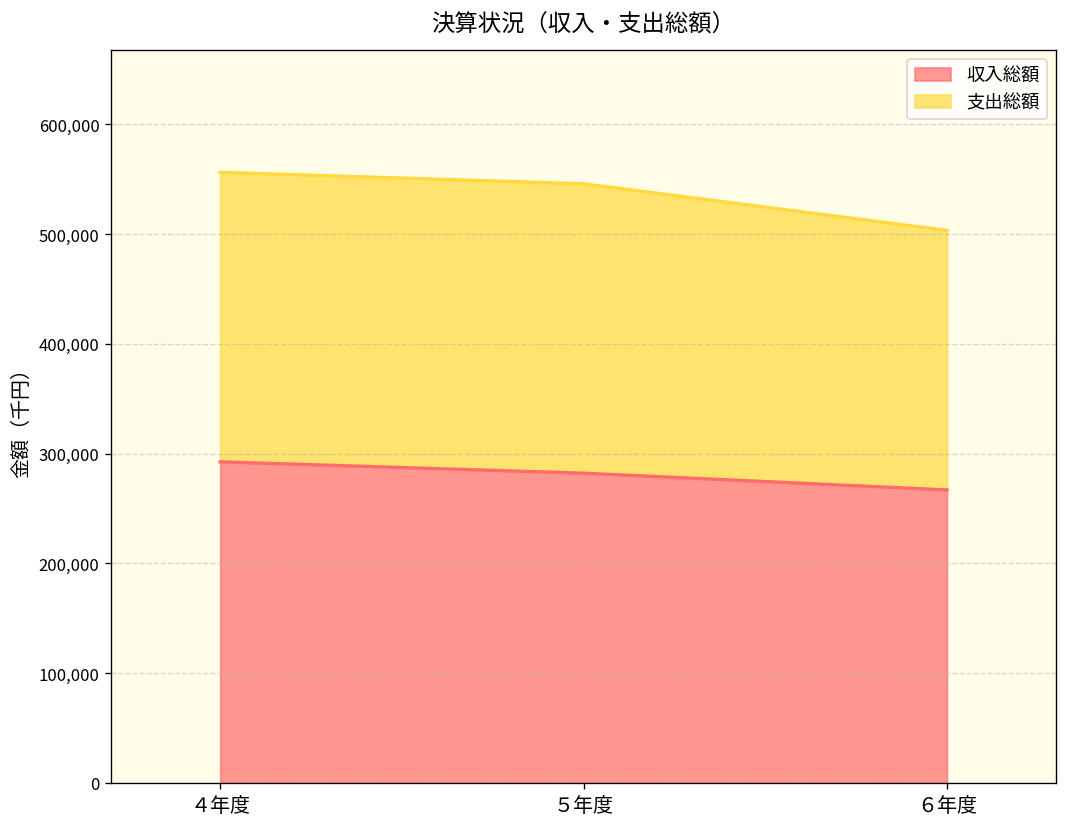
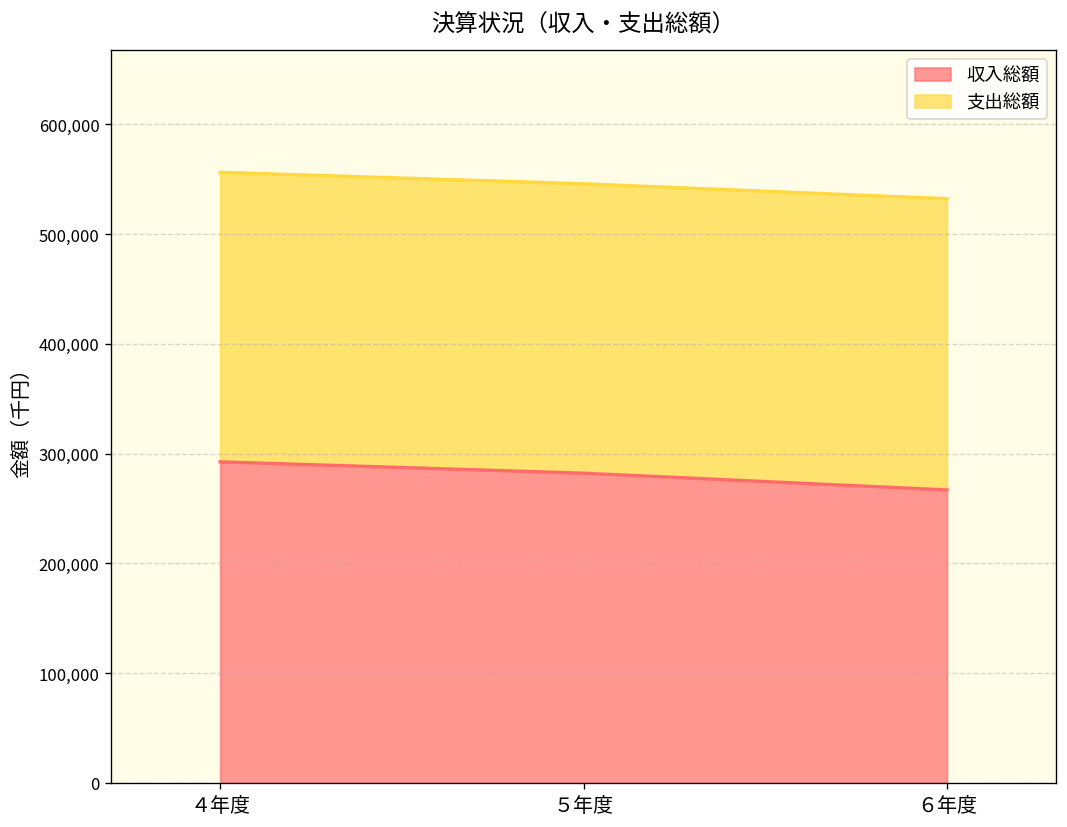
  {
    "収入総額": {
      "４年度": "290,000",
      "５年度": "280,000",
      "６年度": "270,000"
    },
    "支出総額": {
      "４年度": "260,000",
      "５年度": "260,000",
-     "６年度": "240,000"
+     "６年度": "270,000"
    }
  }
